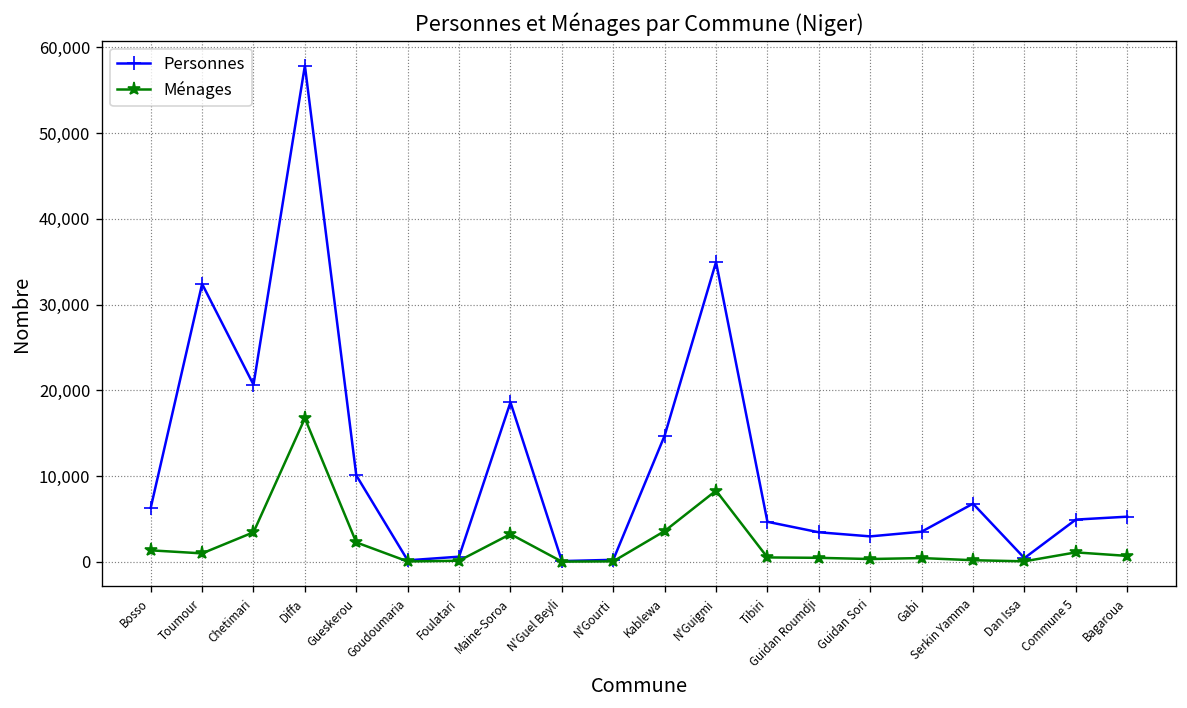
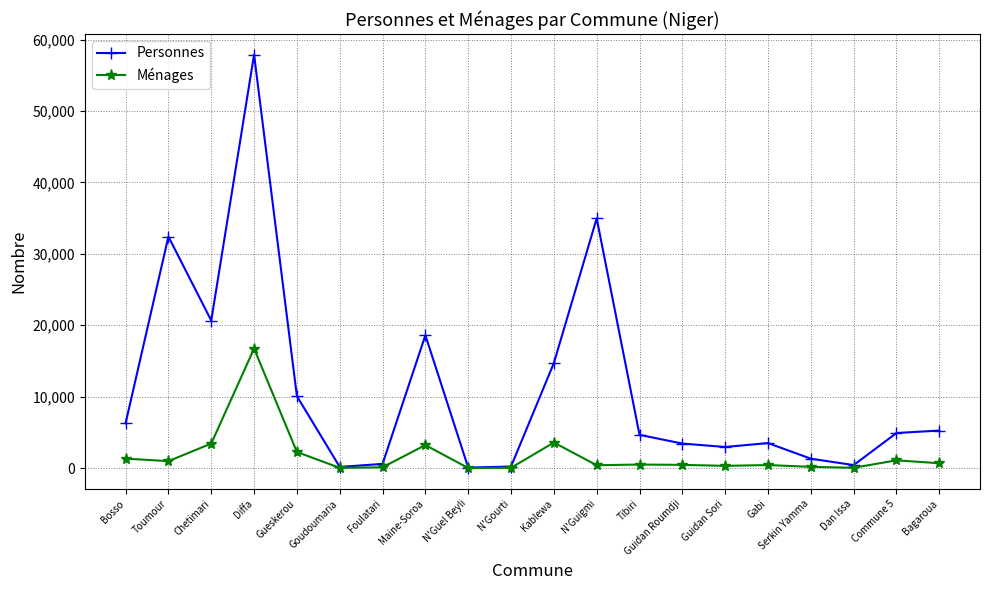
  {
    "Personnes": {
      "Bosso": "6,000",
      "Toumour": "32,000",
      "Chetimari": "21,000",
      "Diffa": "58,000",
      "Gueskerou": "10,000",
      "Foulatari": "1,000",
      "Maine-Soroa": "19,000",
      "Kablewa": "15,000",
      "N'Guigmi": "35,000",
      "Tibiri": "5,000",
      "Guidan Roumdji": "3,000",
      "Guidan Sori": "3,000",
      "Gabi": "4,000",
-     "Serkin Yamma": "7,000",
+     "Serkin Yamma": "1,000",
      "Dan Issa": "0",
      "Commune 5": "5,000",
      "Bagaroua": "5,000"
    },
    "Ménages": {
      "Bosso": "1,000",
      "Toumour": "1,000",
      "Chetimari": "3,000",
      "Diffa": "17,000",
      "Gueskerou": "2,000",
      "Foulatari": "0",
      "Maine-Soroa": "3,000",
      "Kablewa": "4,000",
-     "N'Guigmi": "8,000",
+     "N'Guigmi": "0",
      "Tibiri": "1,000",
      "Guidan Roumdji": "0",
      "Guidan Sori": "0",
      "Gabi": "0",
      "Serkin Yamma": "0",
      "Dan Issa": "0",
      "Commune 5": "1,000",
      "Bagaroua": "1,000"
    }
  }
